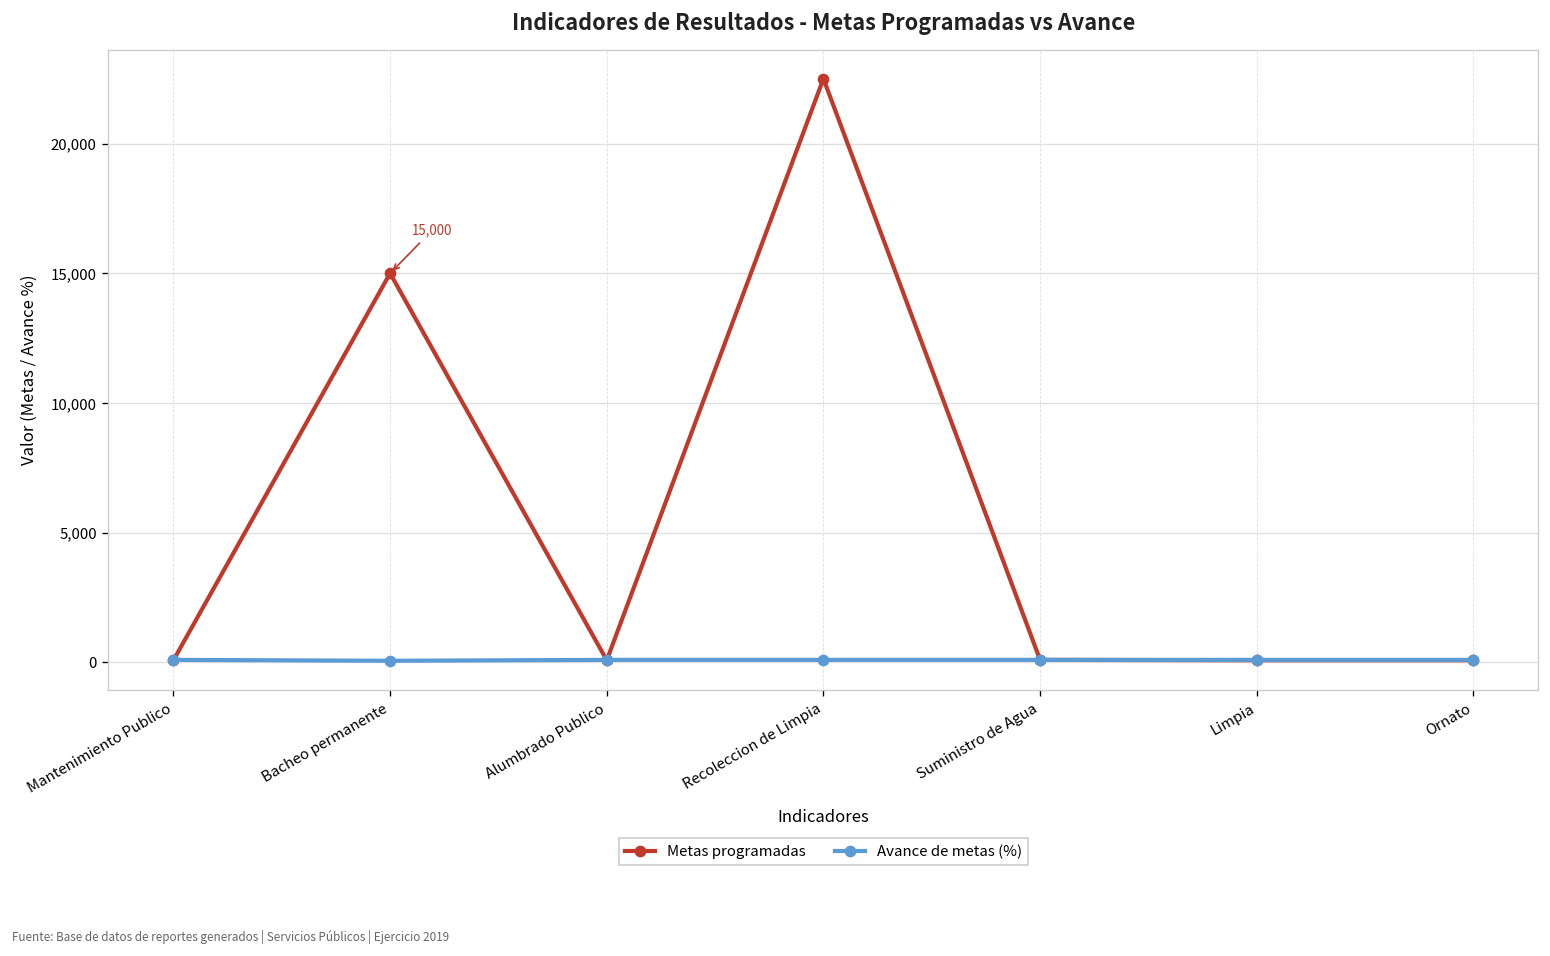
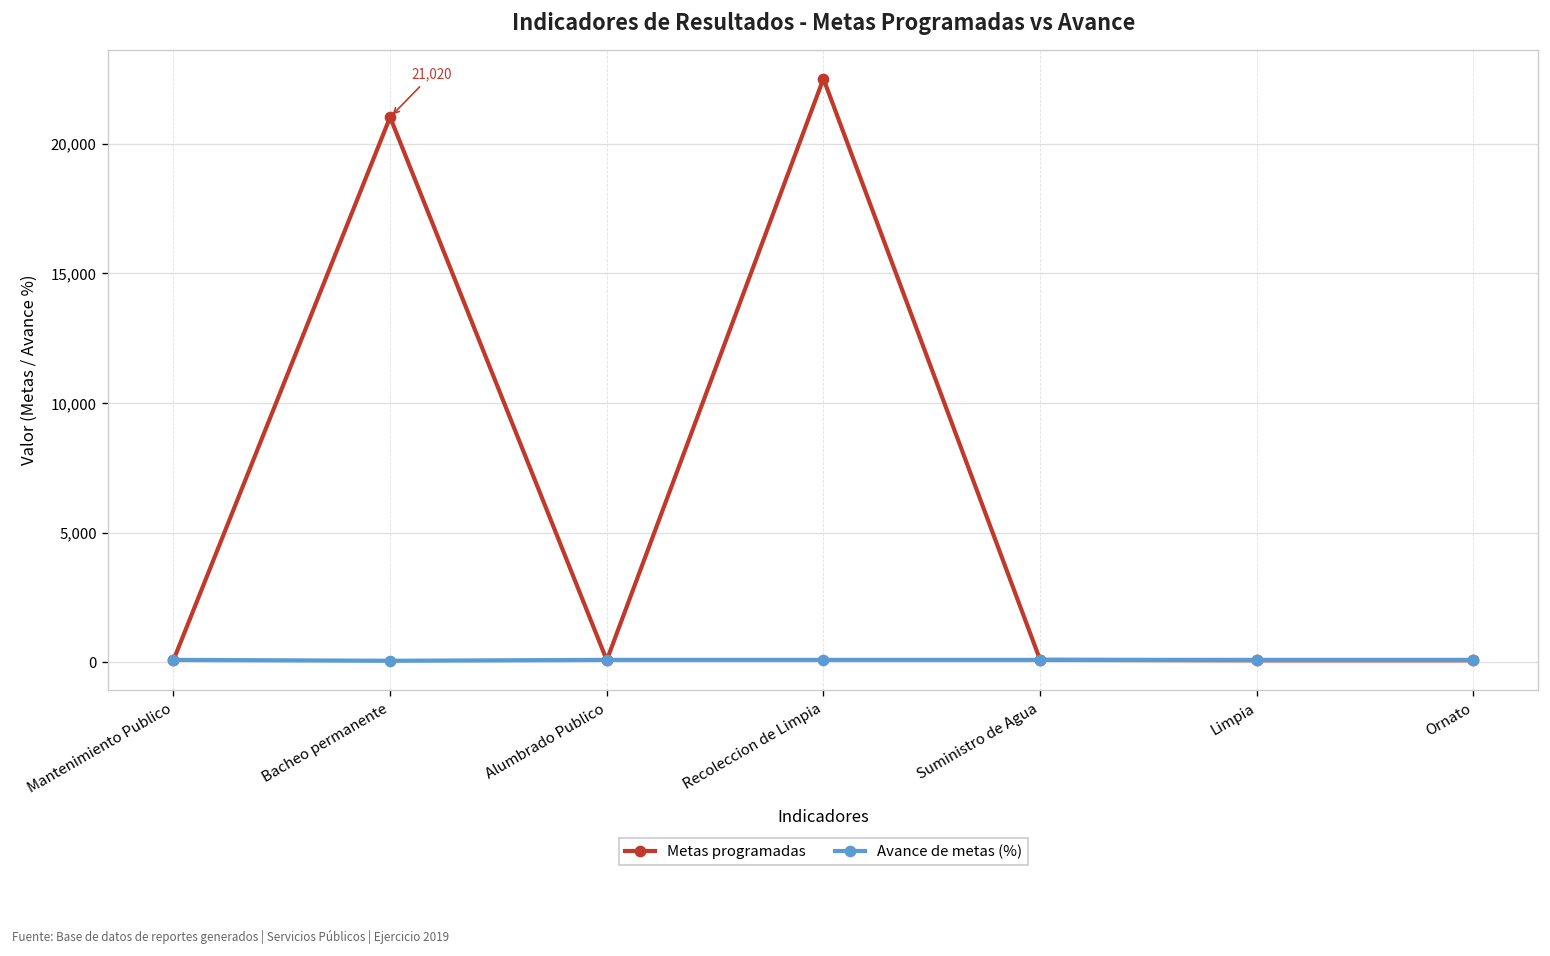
  {
    "Metas programadas": {
-     "Bacheo permanente": "15,000"
+     "Bacheo permanente": "21,020"
    },
    "Avance de metas (%)": {
      "Bacheo permanente": "100",
      "Recoleccion de Limpia": "100"
    }
  }
